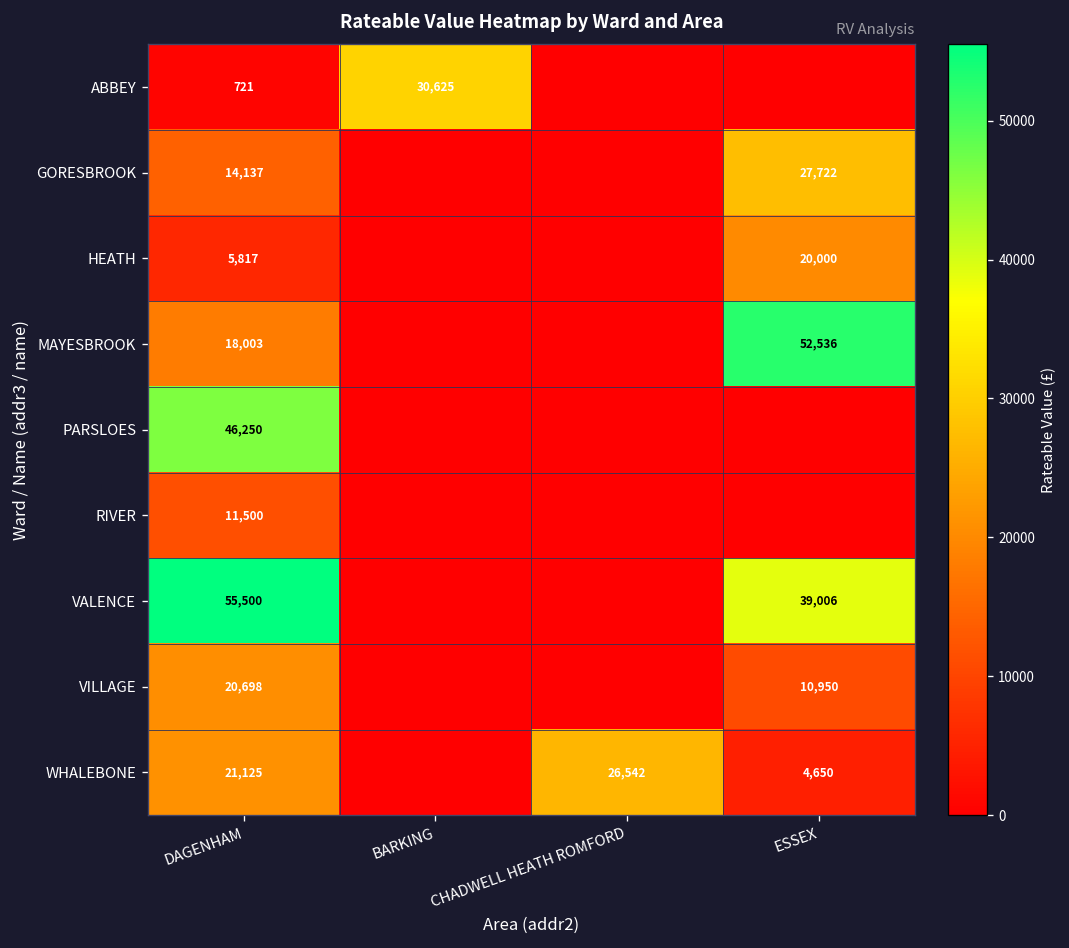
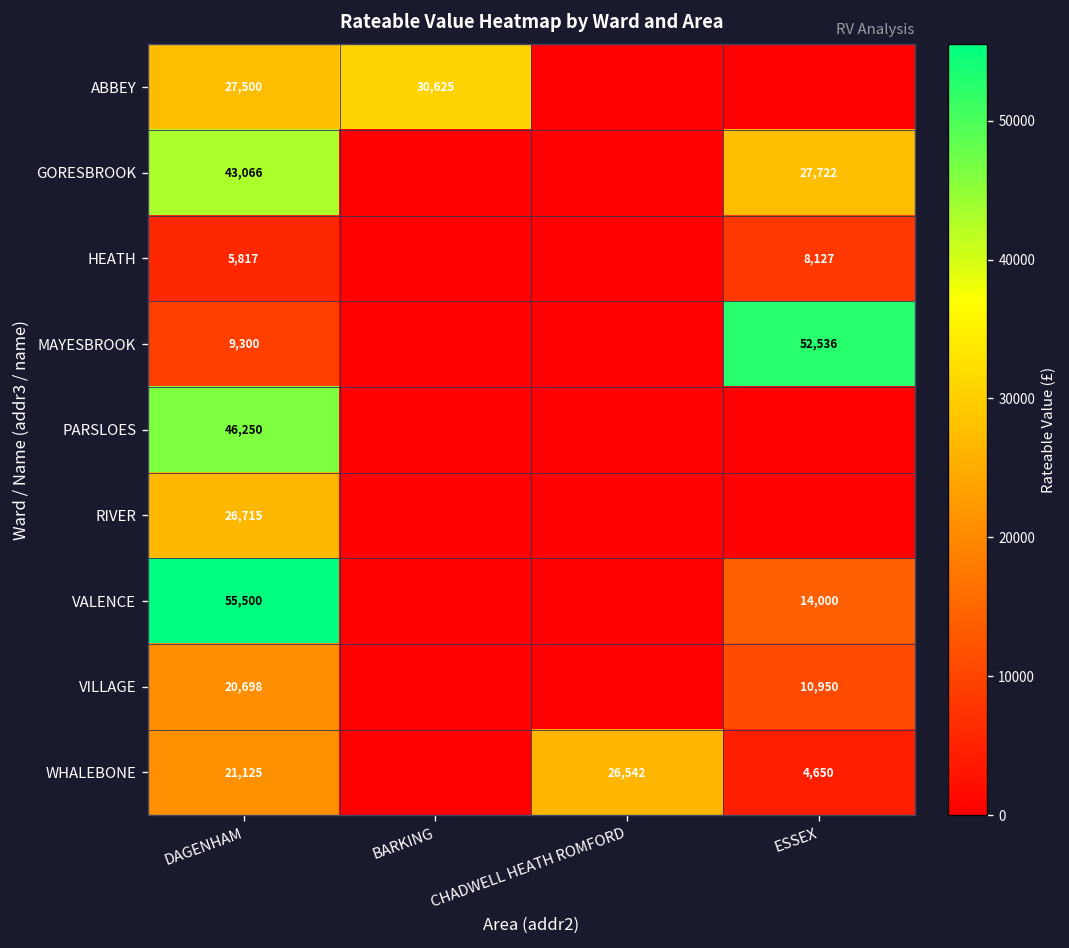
  {
    "ABBEY": {
-     "DAGENHAM": "721",
+     "DAGENHAM": "27,500",
      "BARKING": "30,625"
    },
    "GORESBROOK": {
-     "DAGENHAM": "14,137",
+     "DAGENHAM": "43,066",
      "ESSEX": "27,722"
    },
    "HEATH": {
      "DAGENHAM": "5,817",
-     "ESSEX": "20,000"
+     "ESSEX": "8,127"
    },
    "MAYESBROOK": {
-     "DAGENHAM": "18,003",
+     "DAGENHAM": "9,300",
      "ESSEX": "52,536"
    },
    "PARSLOES": {
      "DAGENHAM": "46,250"
    },
    "RIVER": {
-     "DAGENHAM": "11,500"
+     "DAGENHAM": "26,715"
    },
    "VALENCE": {
      "DAGENHAM": "55,500",
-     "ESSEX": "39,006"
+     "ESSEX": "14,000"
    },
    "VILLAGE": {
      "DAGENHAM": "20,698",
      "ESSEX": "10,950"
    },
    "WHALEBONE": {
      "DAGENHAM": "21,125",
      "CHADWELL HEATH ROMFORD": "26,542",
      "ESSEX": "4,650"
    }
  }
